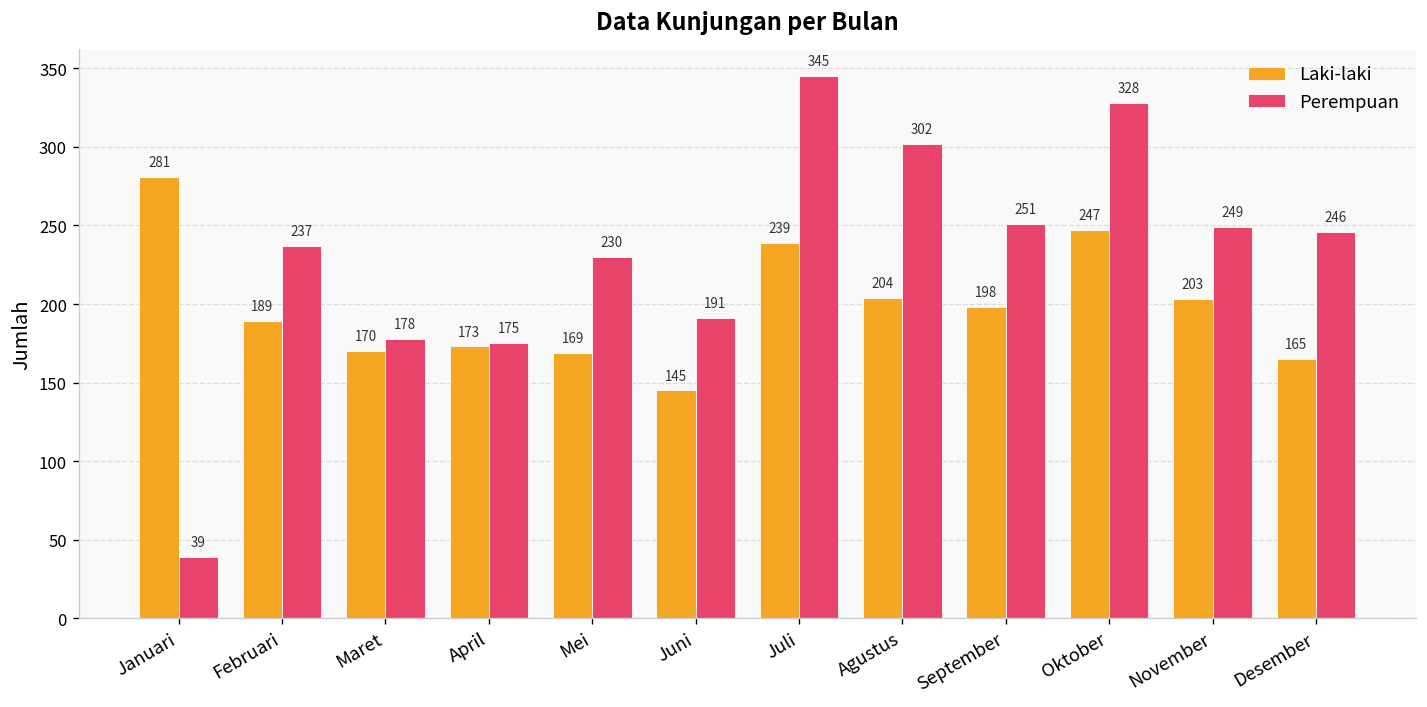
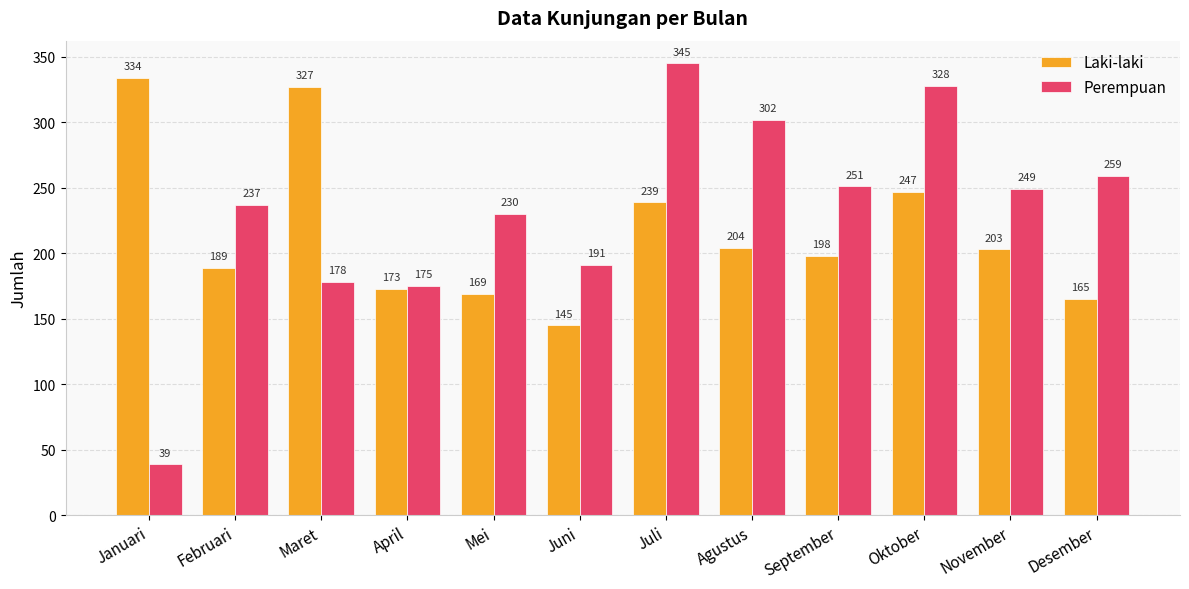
  {
    "Laki-laki": {
-     "Januari": 281,
+     "Januari": 334,
      "Februari": 189,
-     "Maret": 170,
+     "Maret": 327,
      "April": 173,
      "Mei": 169,
      "Juni": 145,
      "Juli": 239,
      "Agustus": 204,
      "September": 198,
      "Oktober": 247,
      "November": 203,
      "Desember": 165
    },
    "Perempuan": {
      "Januari": 39,
      "Februari": 237,
      "Maret": 178,
      "April": 175,
      "Mei": 230,
      "Juni": 191,
      "Juli": 345,
      "Agustus": 302,
      "September": 251,
      "Oktober": 328,
      "November": 249,
-     "Desember": 246
+     "Desember": 259
    }
  }
